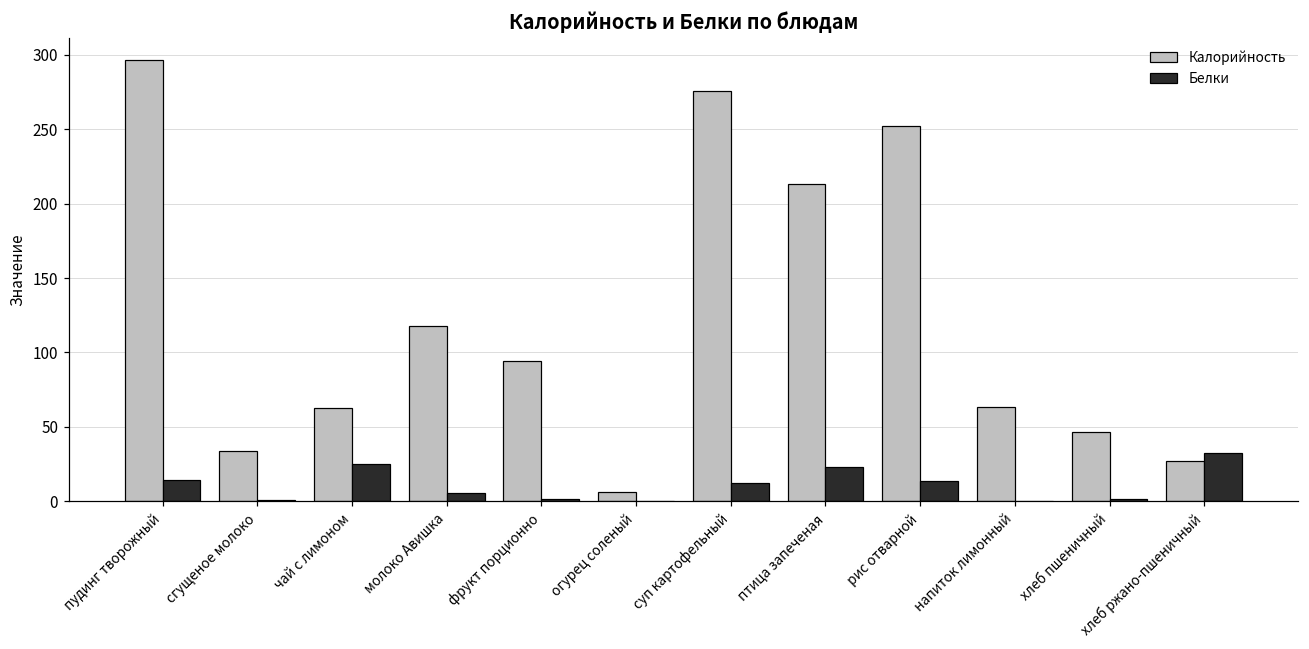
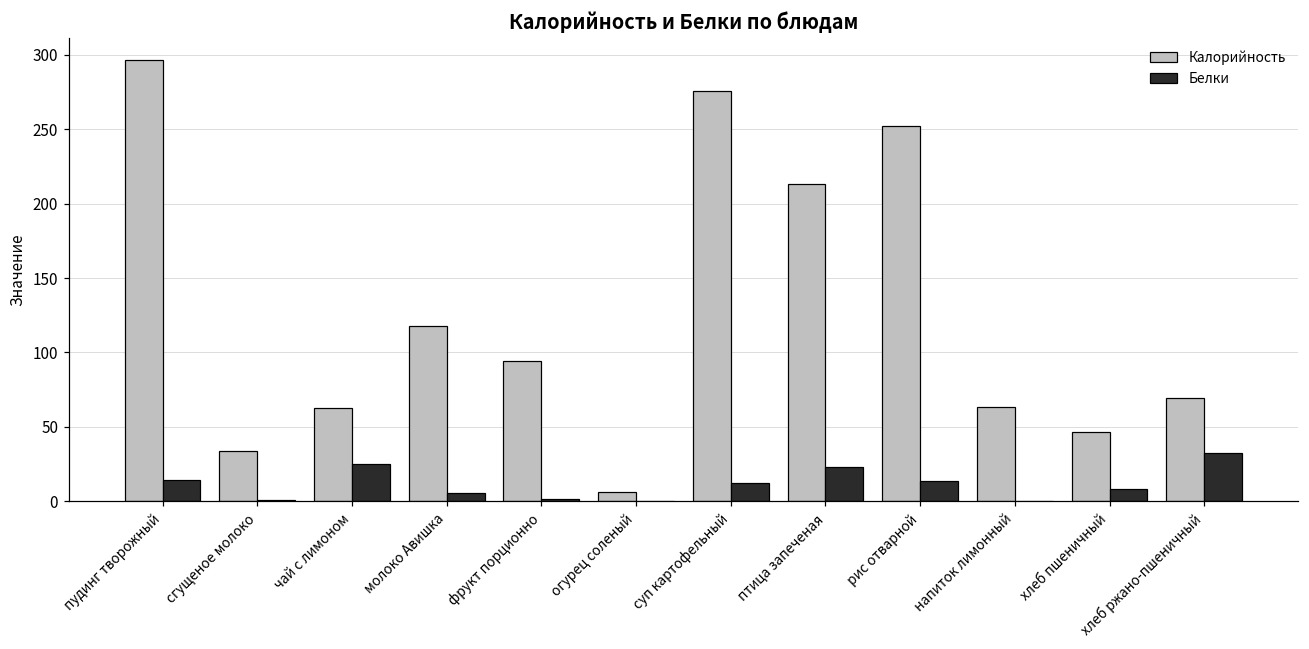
  {
    "Калорийность": {
      "пудинг творожный": 297,
      "сгущеное молоко": 34,
      "чай с лимоном": 62,
      "молоко Авишка": 118,
      "фрукт порционно": 95,
      "огурец соленый": 6,
      "суп картофельный": 276,
      "птица запеченая": 213,
      "рис отварной": 252,
      "напиток лимонный": 63,
      "хлеб пшеничный": 47,
-     "хлеб ржано-пшеничный": 27
+     "хлеб ржано-пшеничный": 70
    },
    "Белки": {
      "пудинг творожный": 14,
      "чай с лимоном": 25,
      "молоко Авишка": 6,
      "суп картофельный": 12,
      "птица запеченая": 23,
      "рис отварной": 13,
-     "хлеб пшеничный": 2,
+     "хлеб пшеничный": 8,
      "хлеб ржано-пшеничный": 32
    }
  }
